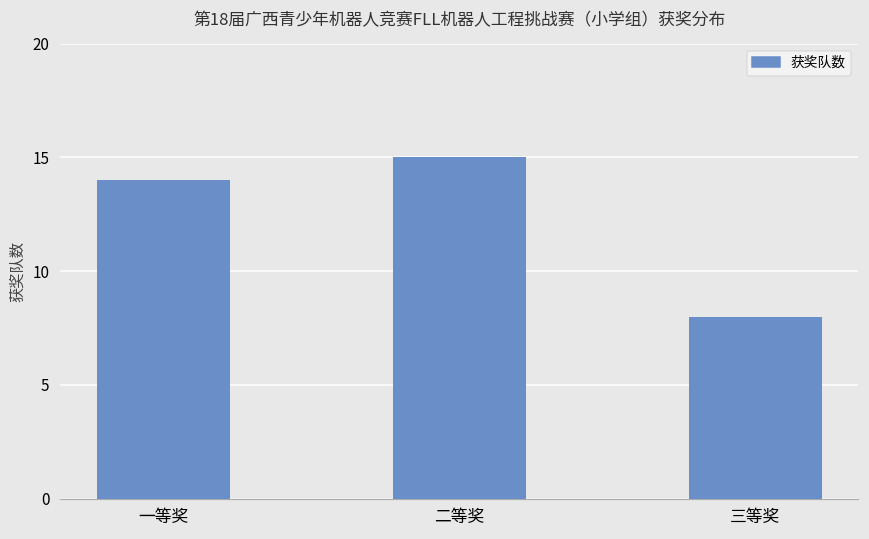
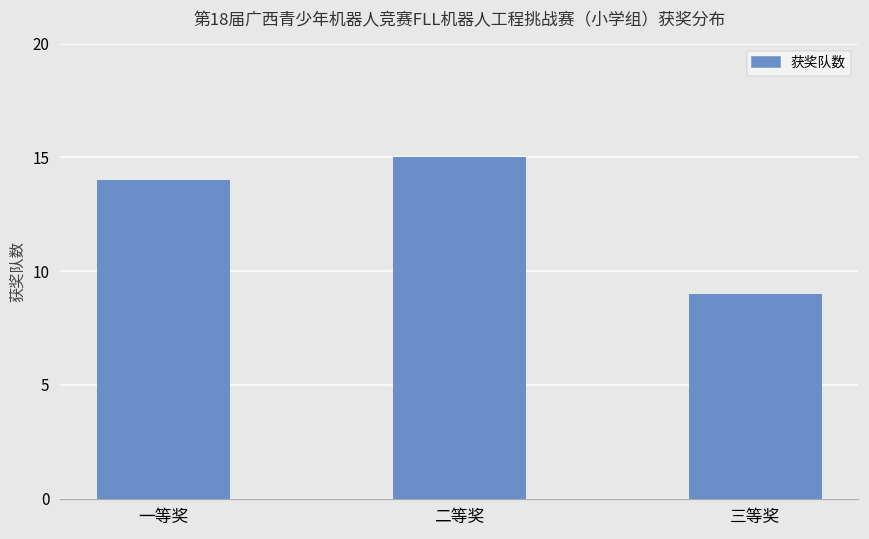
  {
    "一等奖": 14,
    "二等奖": 15,
-   "三等奖": 8
+   "三等奖": 9
  }
